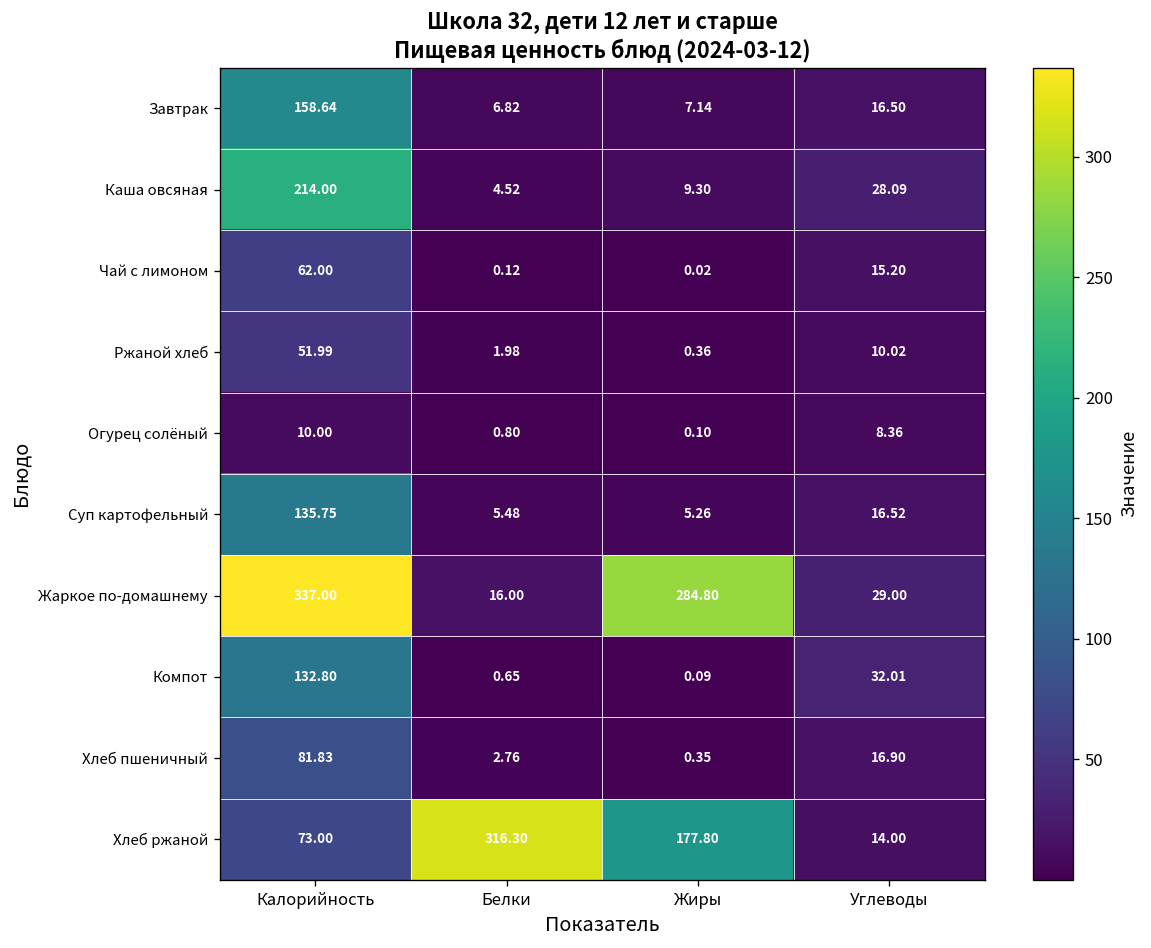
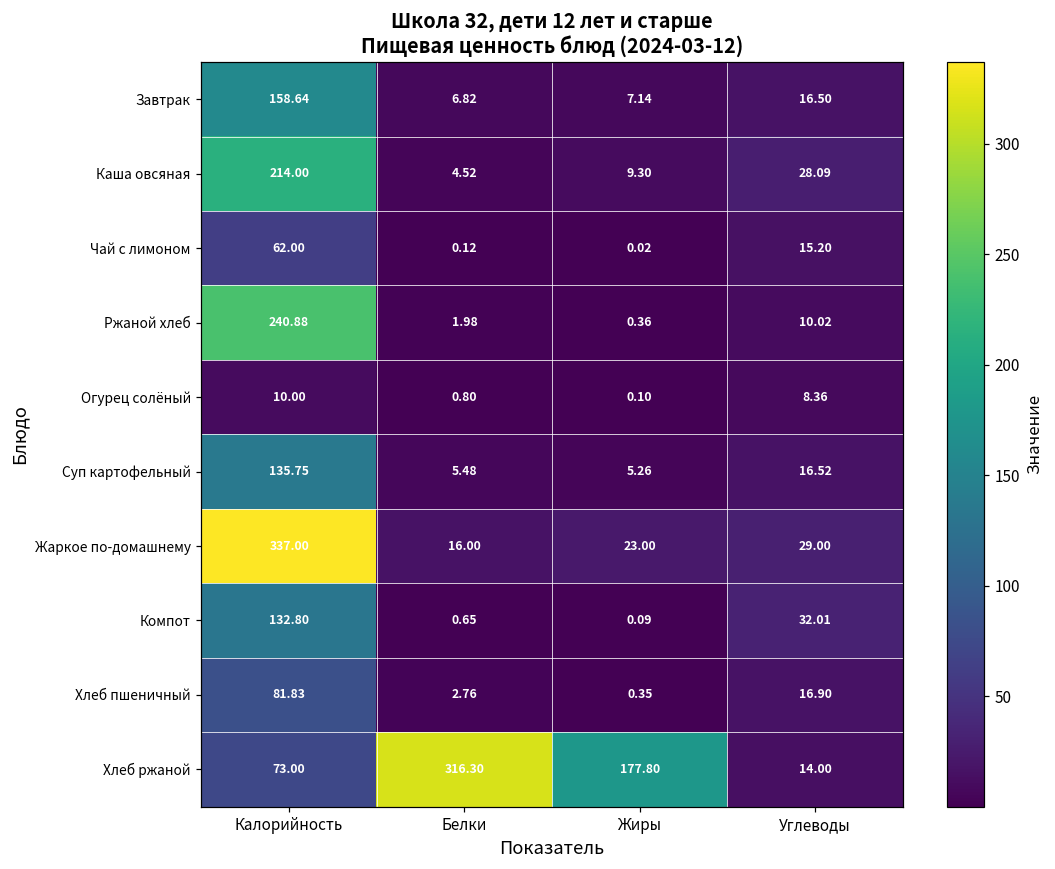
  {
    "Завтрак": {
      "Калорийность": 158.64,
      "Белки": 6.82,
      "Жиры": 7.14,
      "Углеводы": 16.50
    },
    "Каша овсяная": {
      "Калорийность": 214.00,
      "Белки": 4.52,
      "Жиры": 9.30,
      "Углеводы": 28.09
    },
    "Чай с лимоном": {
      "Калорийность": 62.00,
      "Белки": 0.12,
      "Жиры": 0.02,
      "Углеводы": 15.20
    },
    "Ржаной хлеб": {
-     "Калорийность": 51.99,
+     "Калорийность": 240.88,
      "Белки": 1.98,
      "Жиры": 0.36,
      "Углеводы": 10.02
    },
    "Огурец солёный": {
      "Калорийность": 10.00,
      "Белки": 0.80,
      "Жиры": 0.10,
      "Углеводы": 8.36
    },
    "Суп картофельный": {
      "Калорийность": 135.75,
      "Белки": 5.48,
      "Жиры": 5.26,
      "Углеводы": 16.52
    },
    "Жаркое по-домашнему": {
      "Калорийность": 337.00,
      "Белки": 16.00,
-     "Жиры": 284.80,
+     "Жиры": 23.00,
      "Углеводы": 29.00
    },
    "Компот": {
      "Калорийность": 132.80,
      "Белки": 0.65,
      "Жиры": 0.09,
      "Углеводы": 32.01
    },
    "Хлеб пшеничный": {
      "Калорийность": 81.83,
      "Белки": 2.76,
      "Жиры": 0.35,
      "Углеводы": 16.90
    },
    "Хлеб ржаной": {
      "Калорийность": 73.00,
      "Белки": 316.30,
      "Жиры": 177.80,
      "Углеводы": 14.00
    }
  }
